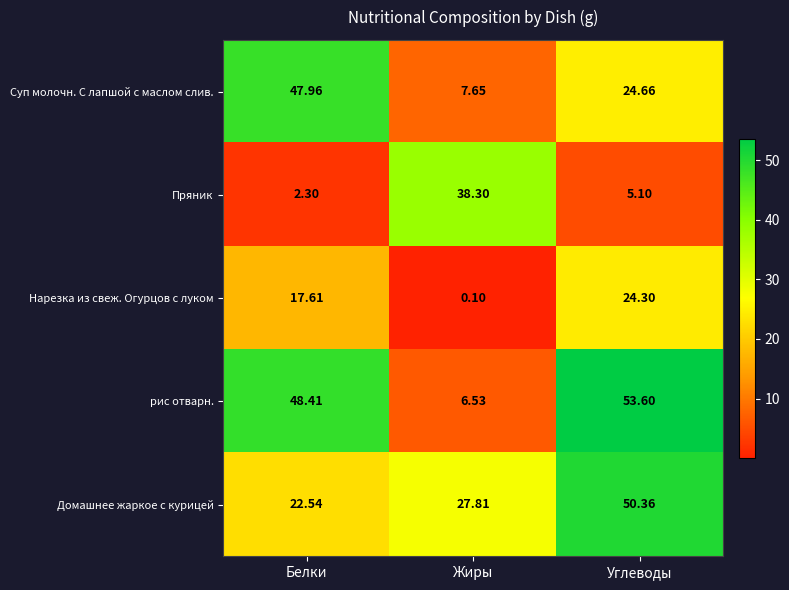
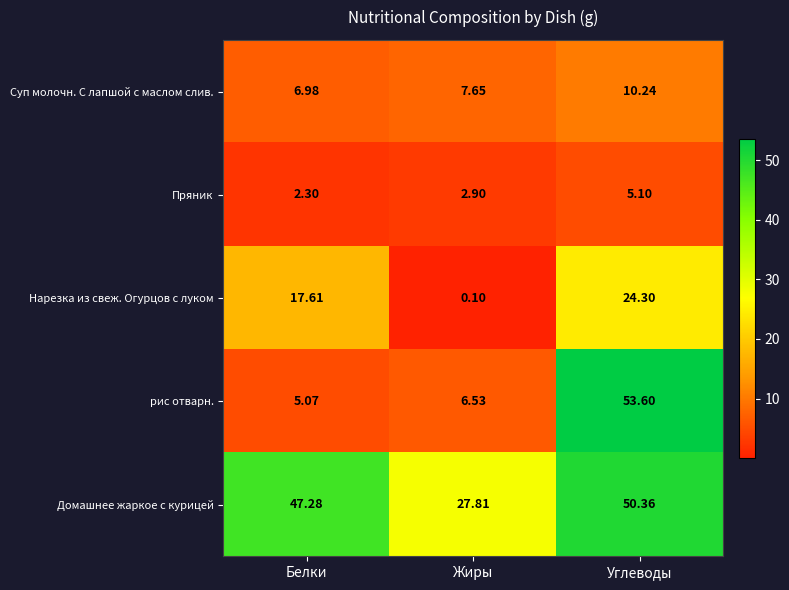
  {
    "Суп молочн. С лапшой с маслом слив.": {
-     "Белки": 47.96,
+     "Белки": 6.98,
      "Жиры": 7.65,
-     "Углеводы": 24.66
+     "Углеводы": 10.24
    },
    "Пряник": {
      "Белки": 2.30,
-     "Жиры": 38.30,
+     "Жиры": 2.90,
      "Углеводы": 5.10
    },
    "Нарезка из свеж. Огурцов с луком": {
      "Белки": 17.61,
      "Жиры": 0.10,
      "Углеводы": 24.30
    },
    "рис отварн.": {
-     "Белки": 48.41,
+     "Белки": 5.07,
      "Жиры": 6.53,
      "Углеводы": 53.60
    },
    "Домашнее жаркое с курицей": {
-     "Белки": 22.54,
+     "Белки": 47.28,
      "Жиры": 27.81,
      "Углеводы": 50.36
    }
  }
